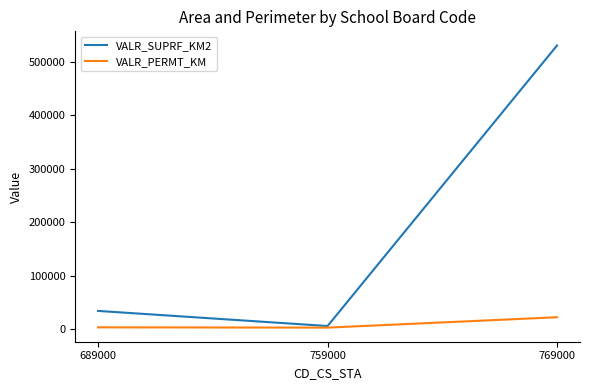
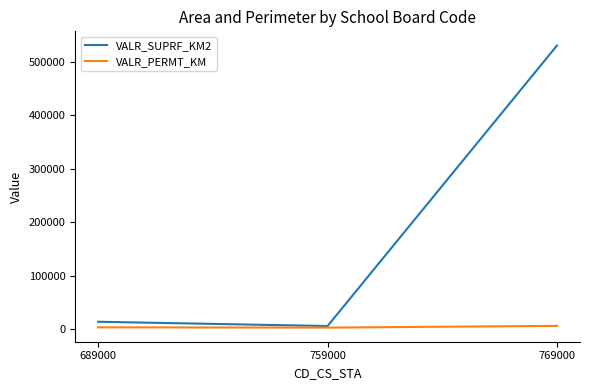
  {
    "VALR_SUPRF_KM2": {
-     "689000": 30000,
+     "689000": 10000,
      "769000": 530000
    },
    "VALR_PERMT_KM": {
      "689000": 0,
-     "769000": 20000
+     "769000": 10000
    }
  }
